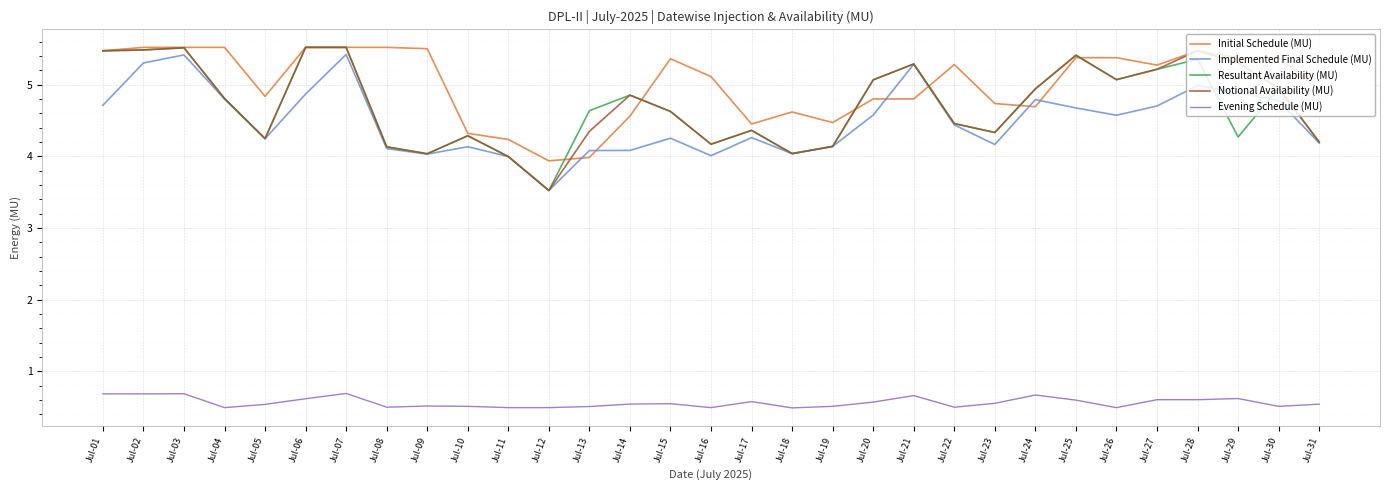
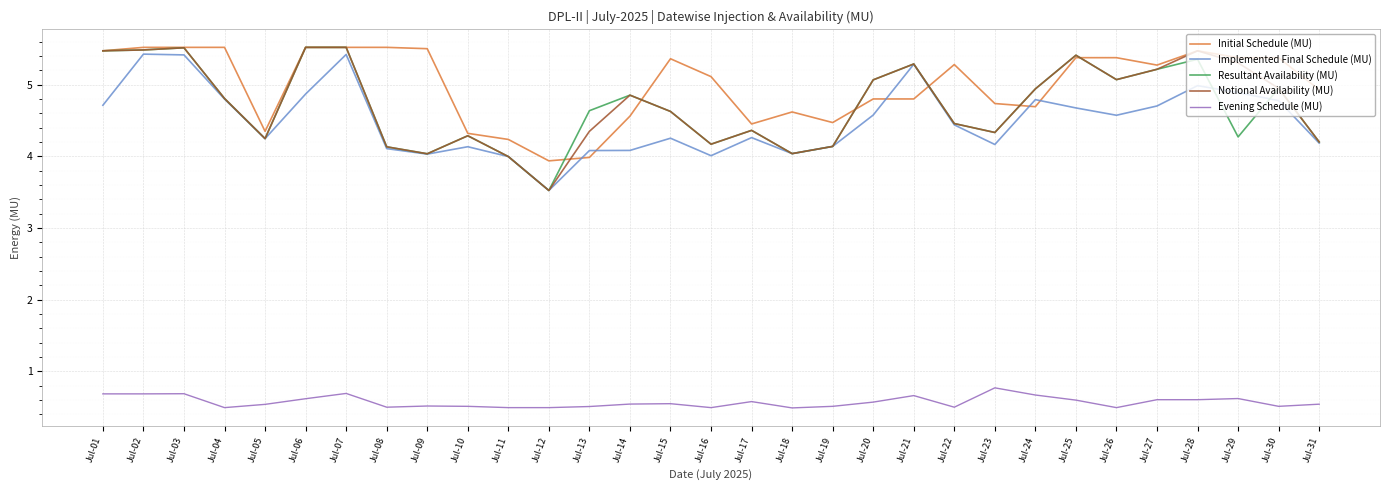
  {
    "Initial Schedule (MU)": {
      "Jul-04": 5.5,
-     "Jul-05": 4.8,
+     "Jul-05": 4.3,
      "Jul-08": 5.5,
      "Jul-09": 5.5,
      "Jul-11": 4.2,
      "Jul-12": 3.9,
      "Jul-13": 4.0,
      "Jul-14": 4.6,
      "Jul-15": 5.4,
      "Jul-16": 5.1,
      "Jul-17": 4.5,
      "Jul-18": 4.6,
      "Jul-19": 4.5,
      "Jul-20": 4.8,
      "Jul-21": 4.8,
      "Jul-22": 5.3,
      "Jul-23": 4.7,
      "Jul-24": 4.7,
      "Jul-26": 5.4,
      "Jul-27": 5.3
    },
    "Implemented Final Schedule (MU)": {
      "Jul-01": 4.7,
-     "Jul-02": 5.3,
+     "Jul-02": 5.4,
      "Jul-03": 5.4,
      "Jul-06": 4.9,
      "Jul-07": 5.4,
      "Jul-10": 4.1,
      "Jul-13": 4.1,
      "Jul-14": 4.1,
      "Jul-15": 4.3,
      "Jul-16": 4.0,
      "Jul-17": 4.3,
      "Jul-20": 4.6,
      "Jul-23": 4.2,
      "Jul-24": 4.8,
      "Jul-25": 4.7,
      "Jul-26": 4.6,
      "Jul-27": 4.7
    },
    "Resultant Availability (MU)": {
      "Jul-13": 4.6,
      "Jul-29": 4.3
    },
    "Notional Availability (MU)": {
      "Jul-13": 4.3
    },
    "Evening Schedule (MU)": {
      "Jul-01": 0.7,
      "Jul-02": 0.7,
      "Jul-03": 0.7,
      "Jul-04": 0.5,
      "Jul-05": 0.5,
      "Jul-06": 0.6,
      "Jul-07": 0.7,
      "Jul-08": 0.5,
      "Jul-09": 0.5,
      "Jul-10": 0.5,
      "Jul-11": 0.5,
      "Jul-12": 0.5,
      "Jul-13": 0.5,
      "Jul-14": 0.5,
      "Jul-15": 0.5,
      "Jul-16": 0.5,
      "Jul-17": 0.6,
      "Jul-18": 0.5,
      "Jul-19": 0.5,
      "Jul-20": 0.6,
      "Jul-21": 0.7,
      "Jul-22": 0.5,
-     "Jul-23": 0.6,
+     "Jul-23": 0.8,
      "Jul-24": 0.7,
      "Jul-25": 0.6,
      "Jul-26": 0.5,
      "Jul-27": 0.6,
      "Jul-28": 0.6,
      "Jul-29": 0.6,
      "Jul-30": 0.5,
      "Jul-31": 0.5
    }
  }
